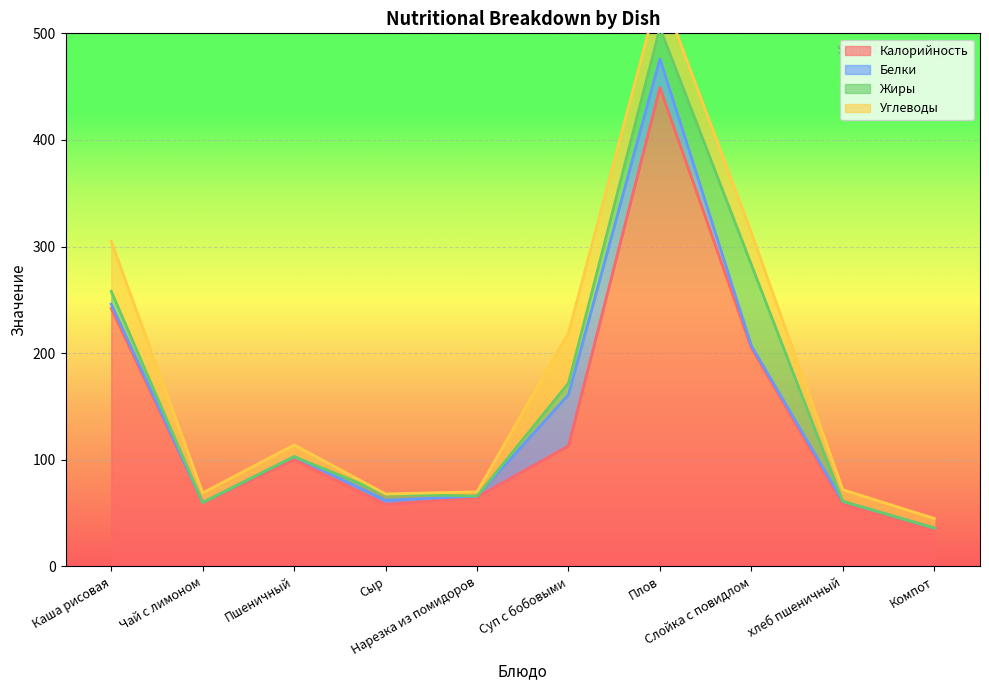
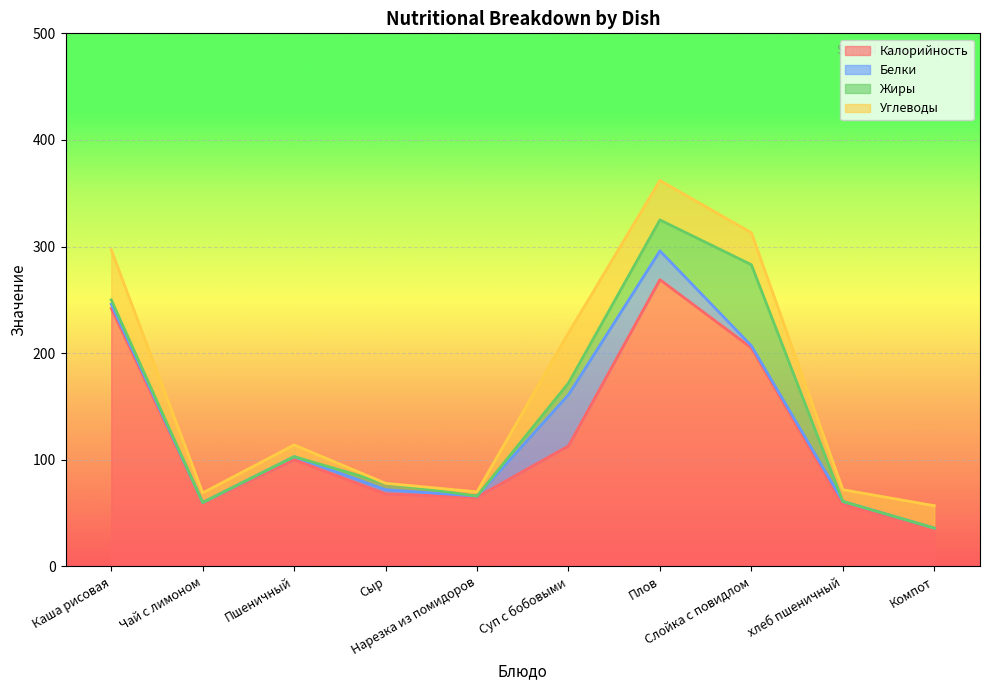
  {
    "Калорийность": {
      "Каша рисовая": 242,
      "Пшеничный": 100,
-     "Сыр": 58,
+     "Сыр": 68,
      "Суп с бобовыми": 113,
-     "Плов": 449,
+     "Плов": 269,
      "хлеб пшеничный": 58
    },
    "Белки": {
      "Каша рисовая": 4,
      "Сыр": 4,
      "Суп с бобовыми": 48,
      "Плов": 27
    },
    "Жиры": {
-     "Каша рисовая": 12,
+     "Каша рисовая": 4,
      "Суп с бобовыми": 11,
      "Слойка с повидлом": 76
    },
    "Углеводы": {
      "Каша рисовая": 47,
      "Чай с лимоном": 9,
      "Пшеничный": 11,
      "Нарезка из помидоров": 4,
      "Суп с бобовыми": 47,
      "Слойка с повидлом": 30,
      "хлеб пшеничный": 11,
-     "Компот": 9
+     "Компот": 21
    }
  }
